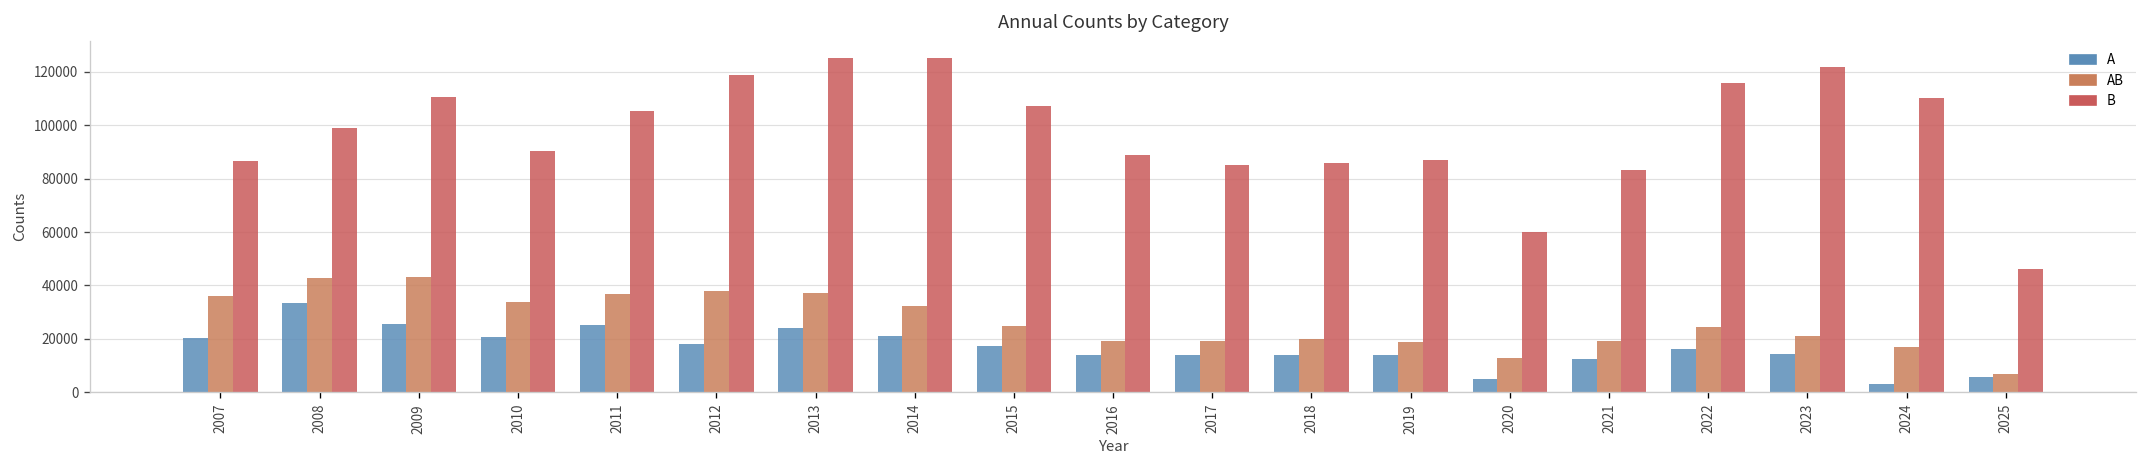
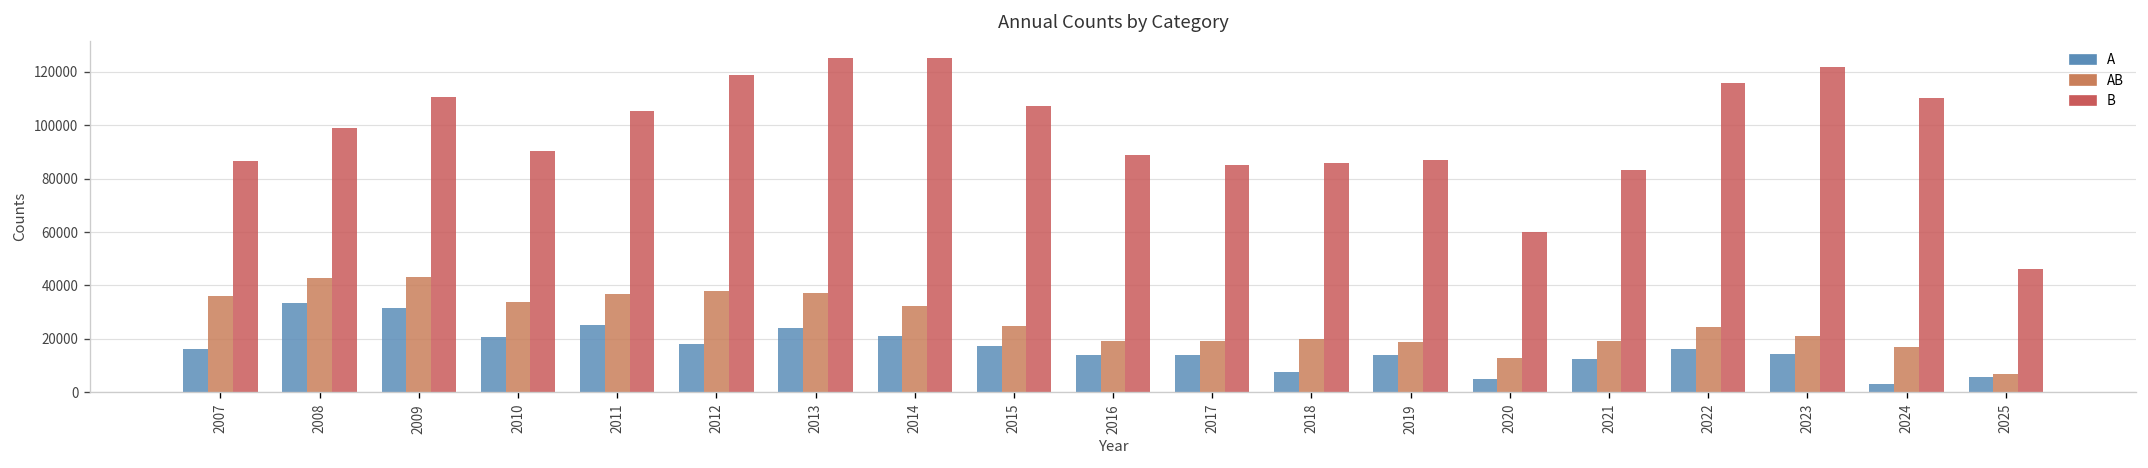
  {
    "A": {
-     "2007": 20000,
+     "2007": 16000,
      "2008": 33000,
-     "2009": 25000,
+     "2009": 32000,
      "2010": 21000,
      "2011": 25000,
      "2012": 18000,
      "2013": 24000,
      "2014": 21000,
      "2015": 17000,
      "2016": 14000,
      "2017": 14000,
-     "2018": 14000,
+     "2018": 8000,
      "2019": 14000,
      "2020": 5000,
      "2021": 13000,
      "2022": 16000,
      "2023": 14000,
      "2024": 3000,
      "2025": 6000
    }
  }
